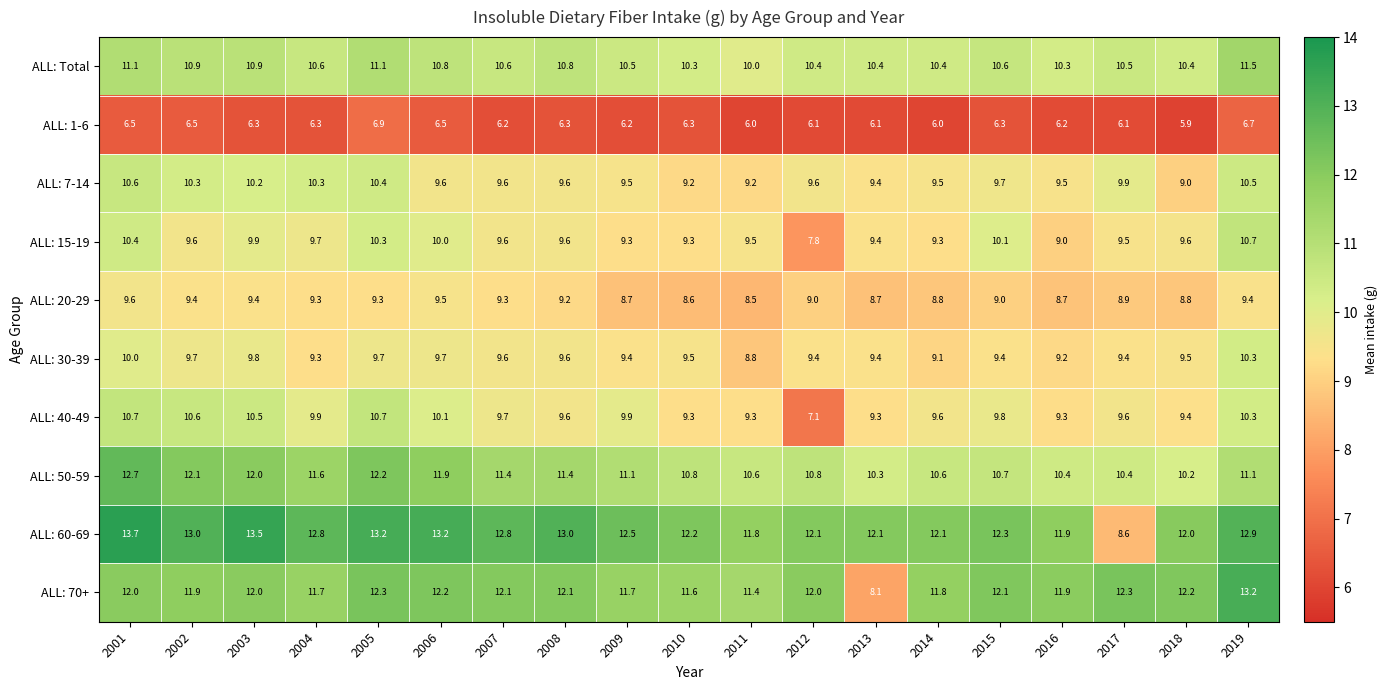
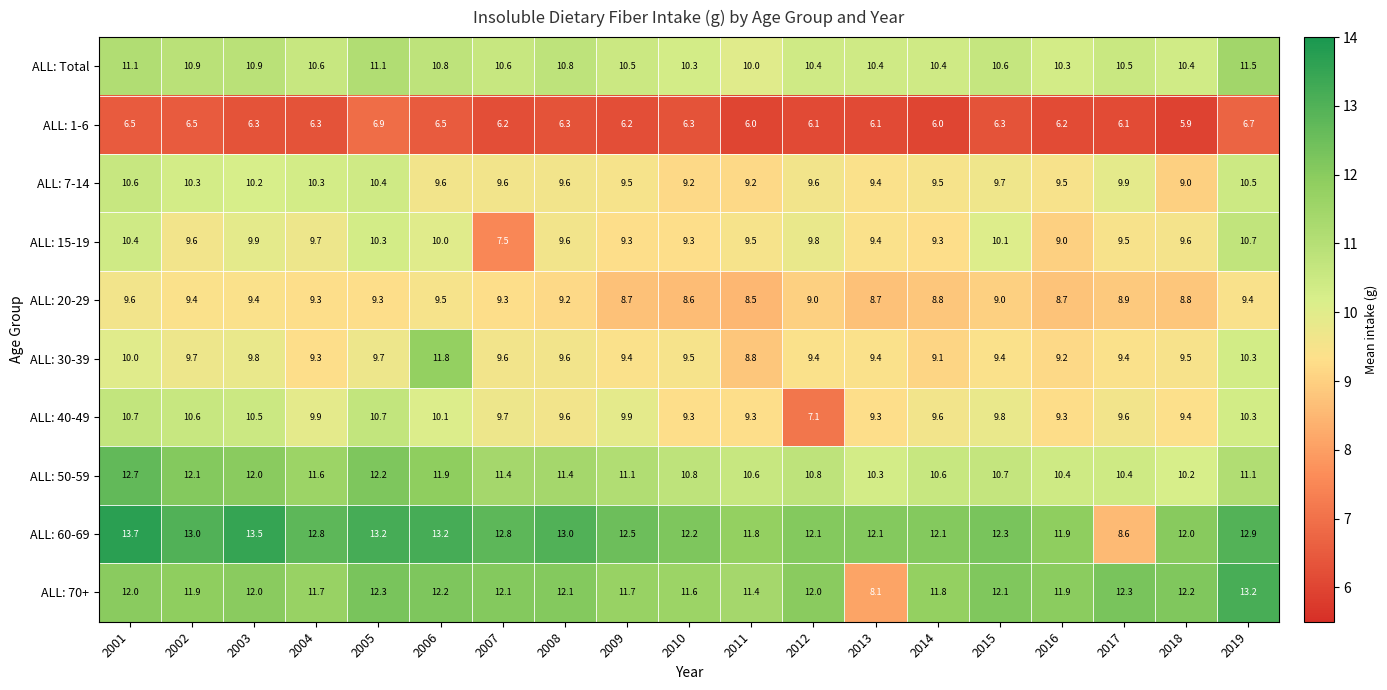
  {
    "ALL: Total": {
      "2001": 11.1,
      "2002": 10.9,
      "2003": 10.9,
      "2004": 10.6,
      "2005": 11.1,
      "2006": 10.8,
      "2007": 10.6,
      "2008": 10.8,
      "2009": 10.5,
      "2010": 10.3,
      "2011": 10.0,
      "2012": 10.4,
      "2013": 10.4,
      "2014": 10.4,
      "2015": 10.6,
      "2016": 10.3,
      "2017": 10.5,
      "2018": 10.4,
      "2019": 11.5
    },
    "ALL: 1-6": {
      "2001": 6.5,
      "2002": 6.5,
      "2003": 6.3,
      "2004": 6.3,
      "2005": 6.9,
      "2006": 6.5,
      "2007": 6.2,
      "2008": 6.3,
      "2009": 6.2,
      "2010": 6.3,
      "2011": 6.0,
      "2012": 6.1,
      "2013": 6.1,
      "2014": 6.0,
      "2015": 6.3,
      "2016": 6.2,
      "2017": 6.1,
      "2018": 5.9,
      "2019": 6.7
    },
    "ALL: 7-14": {
      "2001": 10.6,
      "2002": 10.3,
      "2003": 10.2,
      "2004": 10.3,
      "2005": 10.4,
      "2006": 9.6,
      "2007": 9.6,
      "2008": 9.6,
      "2009": 9.5,
      "2010": 9.2,
      "2011": 9.2,
      "2012": 9.6,
      "2013": 9.4,
      "2014": 9.5,
      "2015": 9.7,
      "2016": 9.5,
      "2017": 9.9,
      "2018": 9.0,
      "2019": 10.5
    },
    "ALL: 15-19": {
      "2001": 10.4,
      "2002": 9.6,
      "2003": 9.9,
      "2004": 9.7,
      "2005": 10.3,
      "2006": 10.0,
-     "2007": 9.6,
+     "2007": 7.5,
      "2008": 9.6,
      "2009": 9.3,
      "2010": 9.3,
      "2011": 9.5,
-     "2012": 7.8,
+     "2012": 9.8,
      "2013": 9.4,
      "2014": 9.3,
      "2015": 10.1,
      "2016": 9.0,
      "2017": 9.5,
      "2018": 9.6,
      "2019": 10.7
    },
    "ALL: 20-29": {
      "2001": 9.6,
      "2002": 9.4,
      "2003": 9.4,
      "2004": 9.3,
      "2005": 9.3,
      "2006": 9.5,
      "2007": 9.3,
      "2008": 9.2,
      "2009": 8.7,
      "2010": 8.6,
      "2011": 8.5,
      "2012": 9.0,
      "2013": 8.7,
      "2014": 8.8,
      "2015": 9.0,
      "2016": 8.7,
      "2017": 8.9,
      "2018": 8.8,
      "2019": 9.4
    },
    "ALL: 30-39": {
      "2001": 10.0,
      "2002": 9.7,
      "2003": 9.8,
      "2004": 9.3,
      "2005": 9.7,
-     "2006": 9.7,
+     "2006": 11.8,
      "2007": 9.6,
      "2008": 9.6,
      "2009": 9.4,
      "2010": 9.5,
      "2011": 8.8,
      "2012": 9.4,
      "2013": 9.4,
      "2014": 9.1,
      "2015": 9.4,
      "2016": 9.2,
      "2017": 9.4,
      "2018": 9.5,
      "2019": 10.3
    },
    "ALL: 40-49": {
      "2001": 10.7,
      "2002": 10.6,
      "2003": 10.5,
      "2004": 9.9,
      "2005": 10.7,
      "2006": 10.1,
      "2007": 9.7,
      "2008": 9.6,
      "2009": 9.9,
      "2010": 9.3,
      "2011": 9.3,
      "2012": 7.1,
      "2013": 9.3,
      "2014": 9.6,
      "2015": 9.8,
      "2016": 9.3,
      "2017": 9.6,
      "2018": 9.4,
      "2019": 10.3
    },
    "ALL: 50-59": {
      "2001": 12.7,
      "2002": 12.1,
      "2003": 12.0,
      "2004": 11.6,
      "2005": 12.2,
      "2006": 11.9,
      "2007": 11.4,
      "2008": 11.4,
      "2009": 11.1,
      "2010": 10.8,
      "2011": 10.6,
      "2012": 10.8,
      "2013": 10.3,
      "2014": 10.6,
      "2015": 10.7,
      "2016": 10.4,
      "2017": 10.4,
      "2018": 10.2,
      "2019": 11.1
    },
    "ALL: 60-69": {
      "2001": 13.7,
      "2002": 13.0,
      "2003": 13.5,
      "2004": 12.8,
      "2005": 13.2,
      "2006": 13.2,
      "2007": 12.8,
      "2008": 13.0,
      "2009": 12.5,
      "2010": 12.2,
      "2011": 11.8,
      "2012": 12.1,
      "2013": 12.1,
      "2014": 12.1,
      "2015": 12.3,
      "2016": 11.9,
      "2017": 8.6,
      "2018": 12.0,
      "2019": 12.9
    },
    "ALL: 70+": {
      "2001": 12.0,
      "2002": 11.9,
      "2003": 12.0,
      "2004": 11.7,
      "2005": 12.3,
      "2006": 12.2,
      "2007": 12.1,
      "2008": 12.1,
      "2009": 11.7,
      "2010": 11.6,
      "2011": 11.4,
      "2012": 12.0,
      "2013": 8.1,
      "2014": 11.8,
      "2015": 12.1,
      "2016": 11.9,
      "2017": 12.3,
      "2018": 12.2,
      "2019": 13.2
    }
  }
